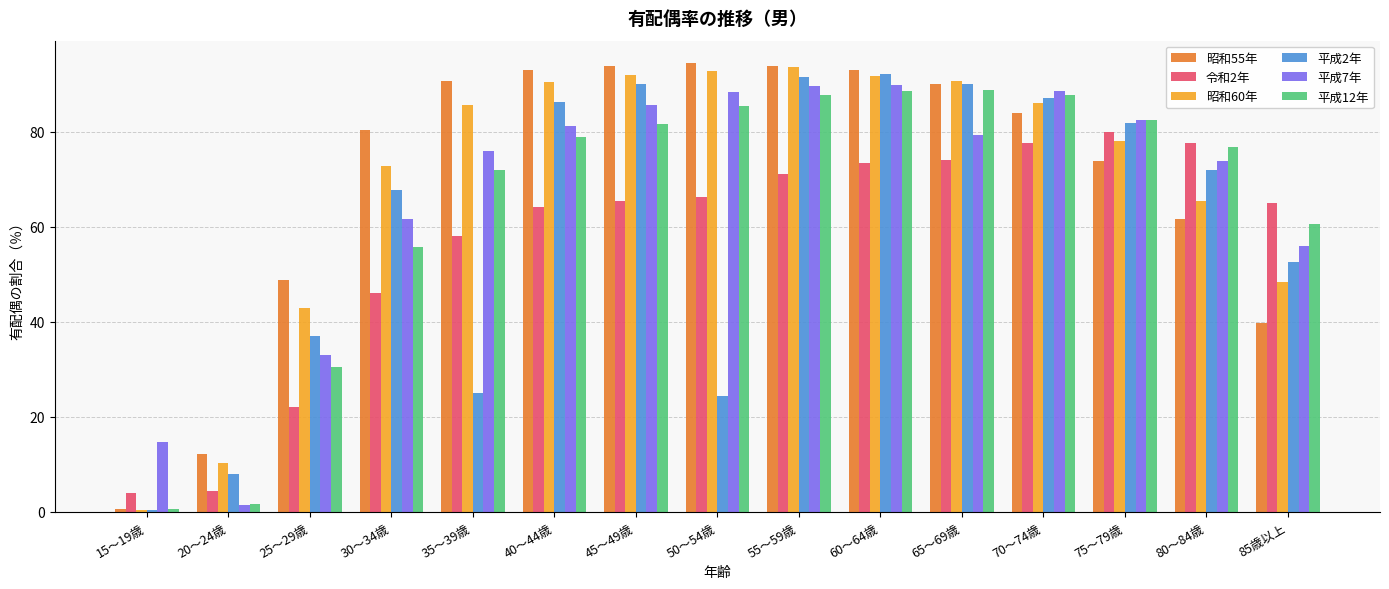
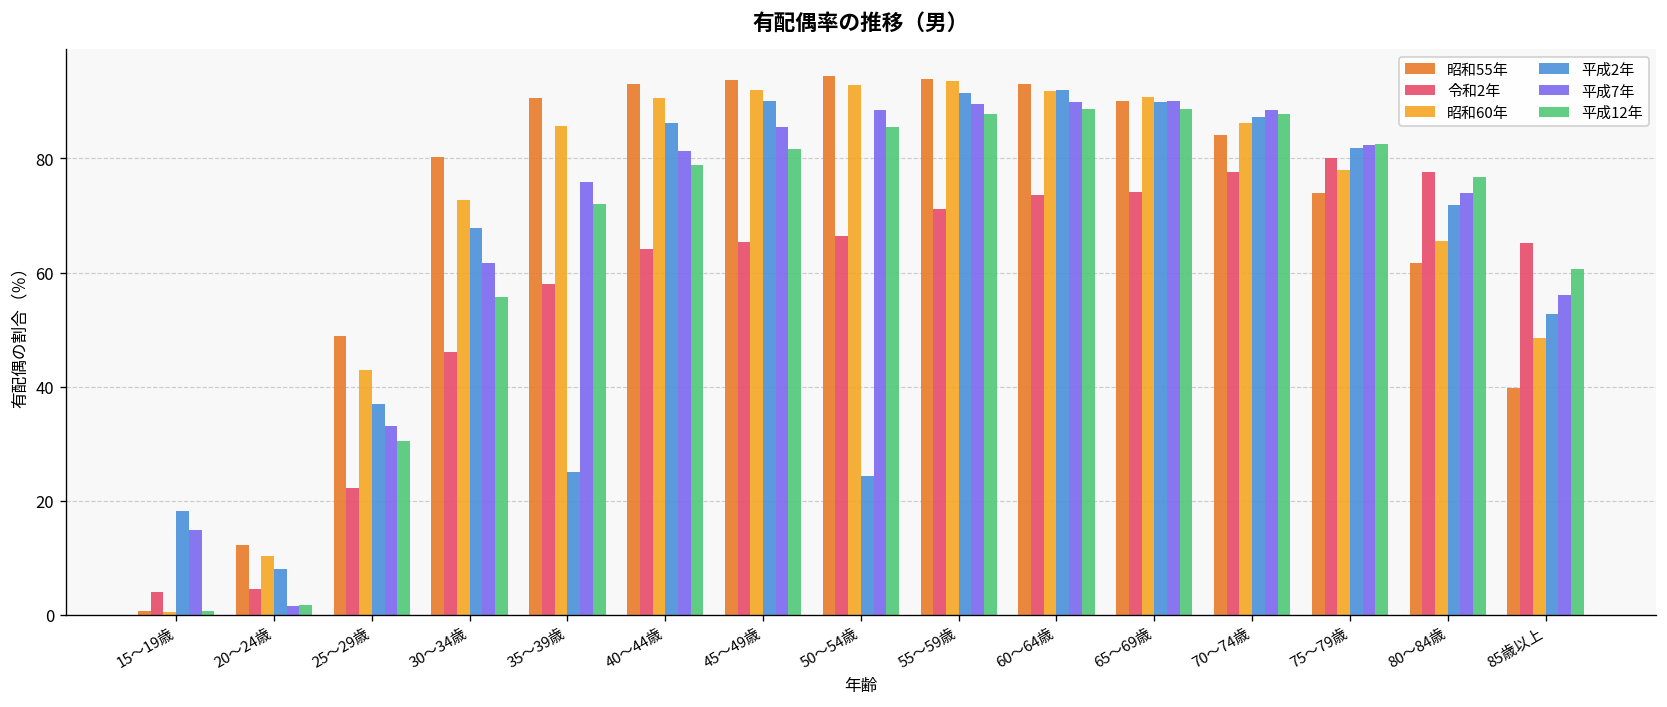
  {
    "令和2年": {
      "15～19歳": 4,
      "20～24歳": 4,
      "25～29歳": 22,
      "30～34歳": 46,
      "35～39歳": 58,
      "40～44歳": 64,
      "45～49歳": 65,
      "50～54歳": 66,
      "55～59歳": 71,
      "60～64歳": 74,
      "65～69歳": 74,
      "70～74歳": 78,
      "75～79歳": 80,
      "80～84歳": 78,
      "85歳以上": 65
    },
    "平成2年": {
-     "15～19歳": 0,
+     "15～19歳": 18,
      "20～24歳": 8,
      "25～29歳": 37,
      "30～34歳": 68,
      "35～39歳": 25,
      "40～44歳": 86,
      "45～49歳": 90,
      "50～54歳": 24,
      "55～59歳": 91,
      "60～64歳": 92,
      "65～69歳": 90,
      "70～74歳": 87,
      "75～79歳": 82,
      "80～84歳": 72,
      "85歳以上": 53
    },
    "平成7年": {
      "15～19歳": 15,
      "20～24歳": 2,
      "25～29歳": 33,
      "30～34歳": 62,
      "35～39歳": 76,
      "40～44歳": 81,
      "45～49歳": 86,
      "50～54歳": 88,
      "55～59歳": 90,
      "60～64歳": 90,
-     "65～69歳": 79,
+     "65～69歳": 90,
      "70～74歳": 89,
      "75～79歳": 82,
      "80～84歳": 74,
      "85歳以上": 56
    },
    "平成12年": {
      "15～19歳": 1,
      "20～24歳": 2,
      "25～29歳": 30,
      "30～34歳": 56,
      "35～39歳": 72,
      "40～44歳": 79,
      "45～49歳": 82,
      "50～54歳": 85,
      "55～59歳": 88,
      "60～64歳": 89,
      "65～69歳": 89,
      "70～74歳": 88,
      "75～79歳": 83,
      "80～84歳": 77,
      "85歳以上": 61
    }
  }
